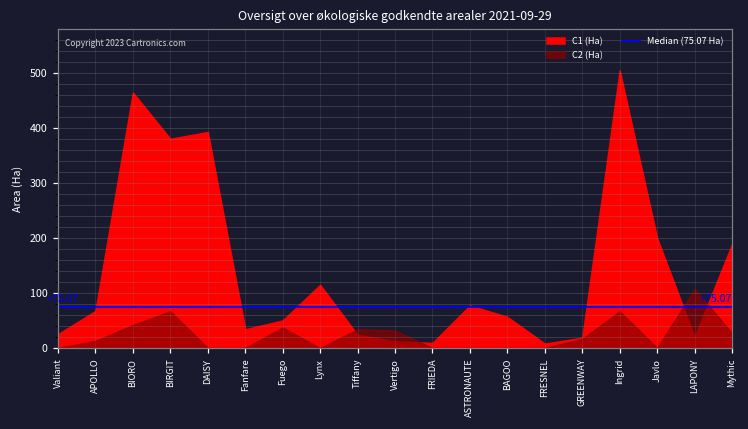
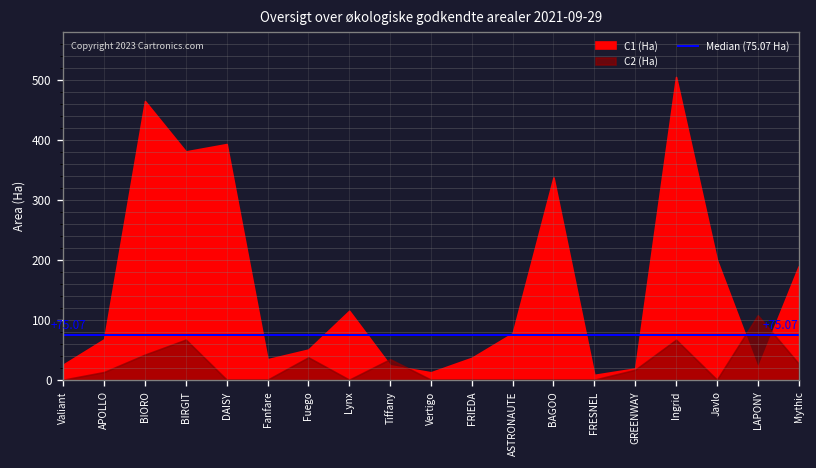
  {
    "C1 (Ha)": {
      "Valiant": 30,
      "BIORO": 460,
      "BIRGIT": 380,
      "DAISY": 390,
      "Fanfare": 30,
      "Fuego": 50,
      "Lynx": 110,
      "Tiffany": 20,
      "Vertigo": 10,
-     "FRIEDA": 10,
+     "FRIEDA": 40,
      "ASTRONAUTE": 80,
-     "BAGOO": 60,
+     "BAGOO": 340,
      "FRESNEL": 10,
      "Ingrid": 500,
      "Javlo": 200,
      "LAPONY": 20,
      "Mythic": 190
    },
    "C2 (Ha)": {
      "Valiant": 0,
      "APOLLO": 10,
      "BIORO": 40,
      "BIRGIT": 70,
      "DAISY": 0,
      "Fanfare": 0,
      "Fuego": 40,
      "Lynx": 0,
      "Tiffany": 30,
-     "Vertigo": 30,
+     "Vertigo": 0,
      "FRIEDA": 0,
      "ASTRONAUTE": 0,
      "BAGOO": 0,
      "FRESNEL": 0,
      "Ingrid": 70,
      "Javlo": 0,
      "Mythic": 30
    }
  }
